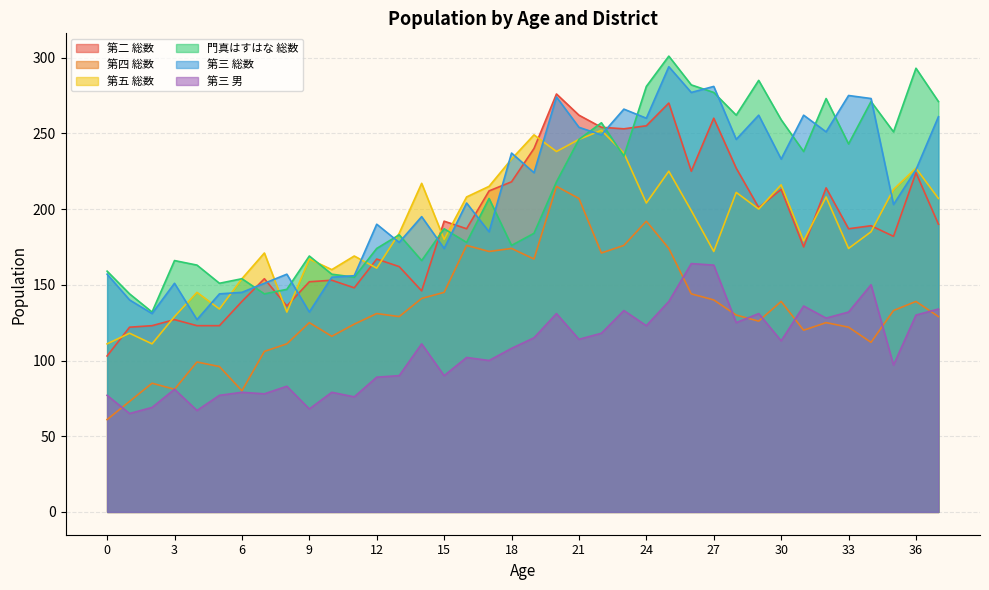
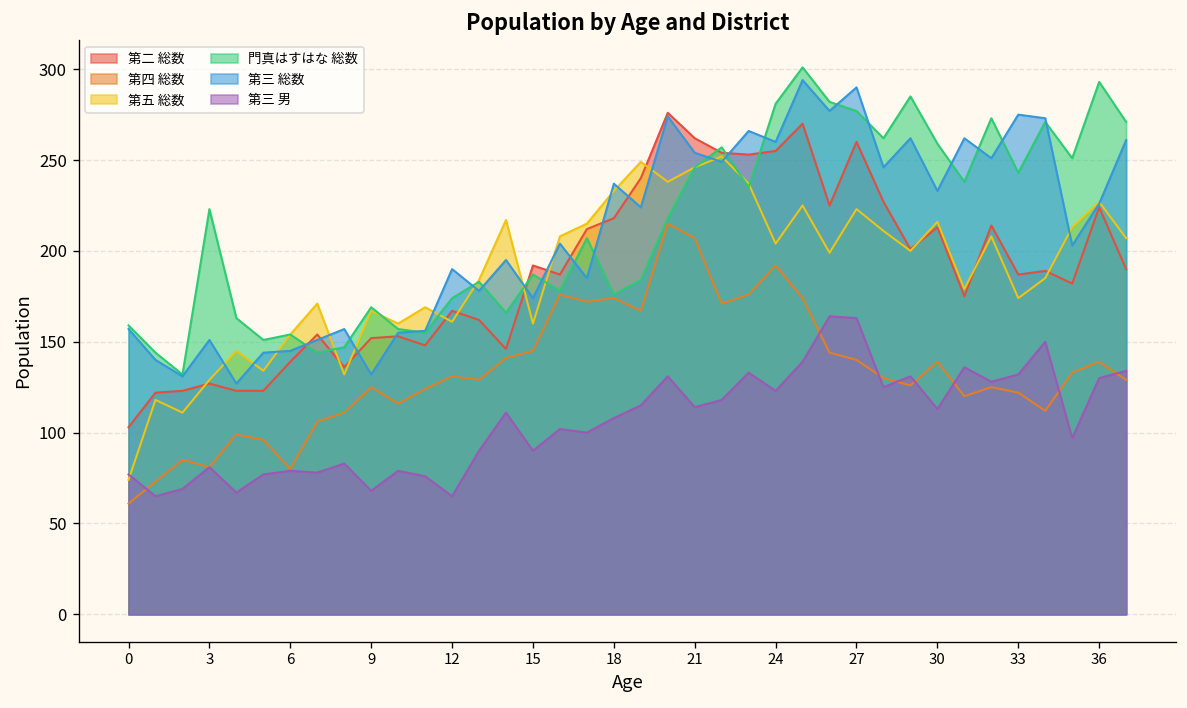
  {
    "第五 総数": {
-     "0": 111,
+     "0": 74,
      "3": 129,
      "9": 167,
      "12": 161,
-     "15": 180,
+     "15": 160,
      "18": 233,
      "24": 204,
-     "27": 172,
+     "27": 223,
      "30": 216,
      "33": 174
    },
    "門真はすはな 総数": {
      "0": 159,
-     "3": 166,
+     "3": 223,
      "9": 169,
      "12": 174,
      "15": 187,
      "18": 176,
      "24": 281,
      "27": 277,
      "30": 259,
      "33": 243,
      "36": 293
    },
    "第三 総数": {
      "0": 157,
      "3": 151,
      "6": 145,
      "9": 132,
      "12": 190,
      "15": 174,
      "18": 237,
      "21": 254,
      "24": 260,
-     "27": 281,
+     "27": 290,
      "30": 233,
      "33": 275
    },
    "第三 男": {
      "0": 77,
      "9": 68,
-     "12": 89,
+     "12": 65,
      "15": 90,
      "18": 108,
      "21": 114,
      "24": 123,
      "27": 163,
      "30": 113,
      "33": 132,
      "36": 130
    }
  }
